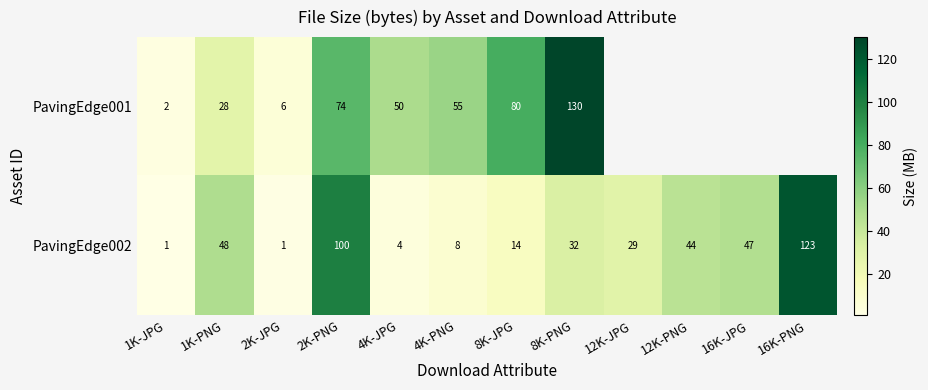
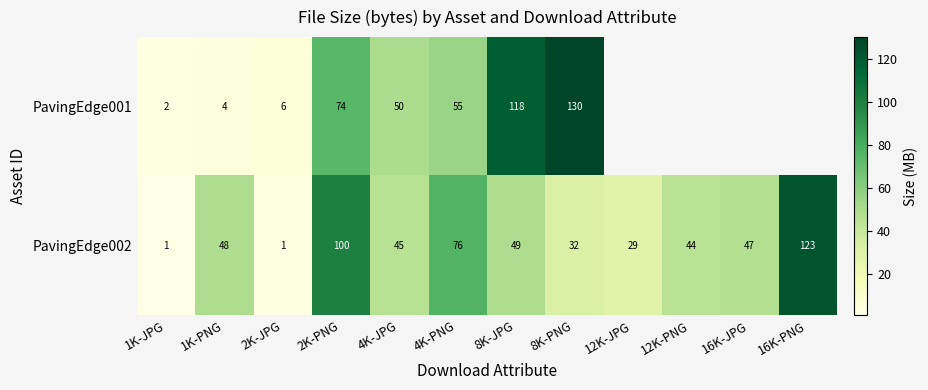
  {
    "PavingEdge001": {
      "1K-JPG": 2,
-     "1K-PNG": 28,
+     "1K-PNG": 4,
      "2K-JPG": 6,
      "2K-PNG": 74,
      "4K-JPG": 50,
      "4K-PNG": 55,
-     "8K-JPG": 80,
+     "8K-JPG": 118,
      "8K-PNG": 130
    },
    "PavingEdge002": {
      "1K-JPG": 1,
      "1K-PNG": 48,
      "2K-JPG": 1,
      "2K-PNG": 100,
-     "4K-JPG": 4,
-     "4K-PNG": 8,
-     "8K-JPG": 14,
+     "4K-JPG": 45,
+     "4K-PNG": 76,
+     "8K-JPG": 49,
      "8K-PNG": 32,
      "12K-JPG": 29,
      "12K-PNG": 44,
      "16K-JPG": 47,
      "16K-PNG": 123
    }
  }
